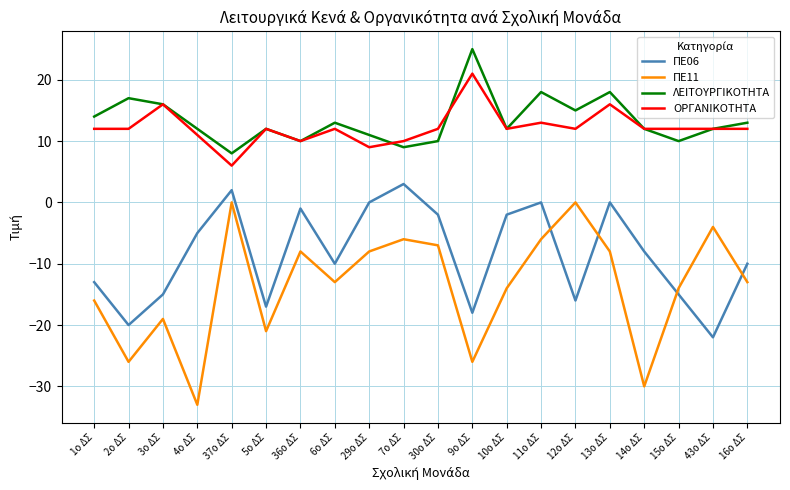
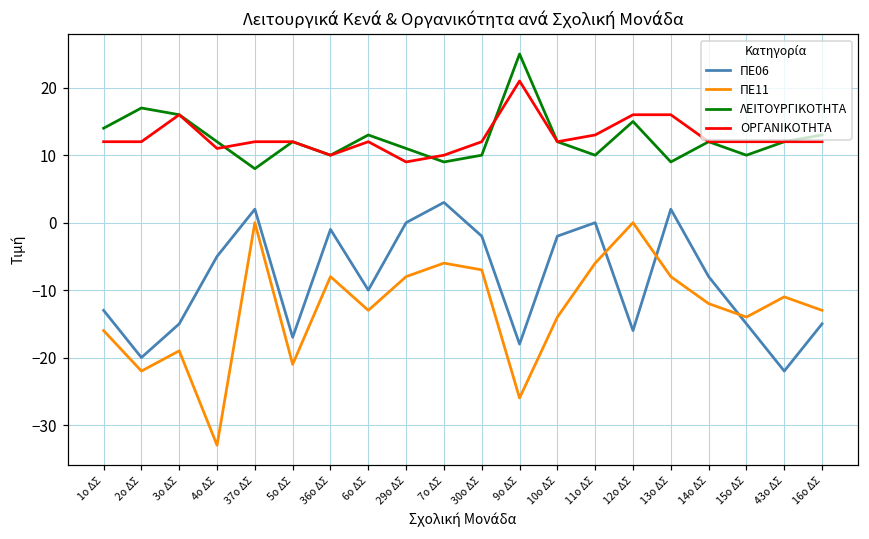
  {
    "ΠΕ06": {
      "1ο ΔΣ": -13,
      "2ο ΔΣ": -20,
      "3ο ΔΣ": -15,
      "4ο ΔΣ": -5,
      "37ο ΔΣ": 2,
      "5ο ΔΣ": -17,
      "36ο ΔΣ": -1,
      "6ο ΔΣ": -10,
      "29ο ΔΣ": 0,
      "7ο ΔΣ": 3,
      "30ο ΔΣ": -2,
      "9ο ΔΣ": -18,
      "10ο ΔΣ": -2,
      "11ο ΔΣ": 0,
      "12ο ΔΣ": -16,
-     "13ο ΔΣ": 0,
+     "13ο ΔΣ": 2,
      "14ο ΔΣ": -8,
      "15ο ΔΣ": -15,
      "43ο ΔΣ": -22,
-     "16ο ΔΣ": -10
+     "16ο ΔΣ": -15
    },
    "ΠΕ11": {
      "1ο ΔΣ": -16,
-     "2ο ΔΣ": -26,
+     "2ο ΔΣ": -22,
      "3ο ΔΣ": -19,
      "4ο ΔΣ": -33,
      "37ο ΔΣ": 0,
      "5ο ΔΣ": -21,
      "36ο ΔΣ": -8,
      "6ο ΔΣ": -13,
      "29ο ΔΣ": -8,
      "7ο ΔΣ": -6,
      "30ο ΔΣ": -7,
      "9ο ΔΣ": -26,
      "10ο ΔΣ": -14,
      "11ο ΔΣ": -6,
      "12ο ΔΣ": 0,
      "13ο ΔΣ": -8,
-     "14ο ΔΣ": -30,
+     "14ο ΔΣ": -12,
      "15ο ΔΣ": -14,
-     "43ο ΔΣ": -4,
+     "43ο ΔΣ": -11,
      "16ο ΔΣ": -13
    },
    "ΛΕΙΤΟΥΡΓΙΚΟΤΗΤΑ": {
      "1ο ΔΣ": 14,
      "2ο ΔΣ": 17,
      "4ο ΔΣ": 12,
      "37ο ΔΣ": 8,
      "6ο ΔΣ": 13,
      "29ο ΔΣ": 11,
      "7ο ΔΣ": 9,
      "30ο ΔΣ": 10,
      "9ο ΔΣ": 25,
-     "11ο ΔΣ": 18,
+     "11ο ΔΣ": 10,
      "12ο ΔΣ": 15,
-     "13ο ΔΣ": 18,
+     "13ο ΔΣ": 9,
      "15ο ΔΣ": 10,
      "16ο ΔΣ": 13
    },
    "ΟΡΓΑΝΙΚΟΤΗΤΑ": {
      "1ο ΔΣ": 12,
      "2ο ΔΣ": 12,
      "4ο ΔΣ": 11,
-     "37ο ΔΣ": 6,
+     "37ο ΔΣ": 12,
      "6ο ΔΣ": 12,
      "29ο ΔΣ": 9,
      "7ο ΔΣ": 10,
      "30ο ΔΣ": 12,
      "9ο ΔΣ": 21,
      "11ο ΔΣ": 13,
-     "12ο ΔΣ": 12,
+     "12ο ΔΣ": 16,
      "13ο ΔΣ": 16,
      "15ο ΔΣ": 12,
      "16ο ΔΣ": 12
    }
  }
